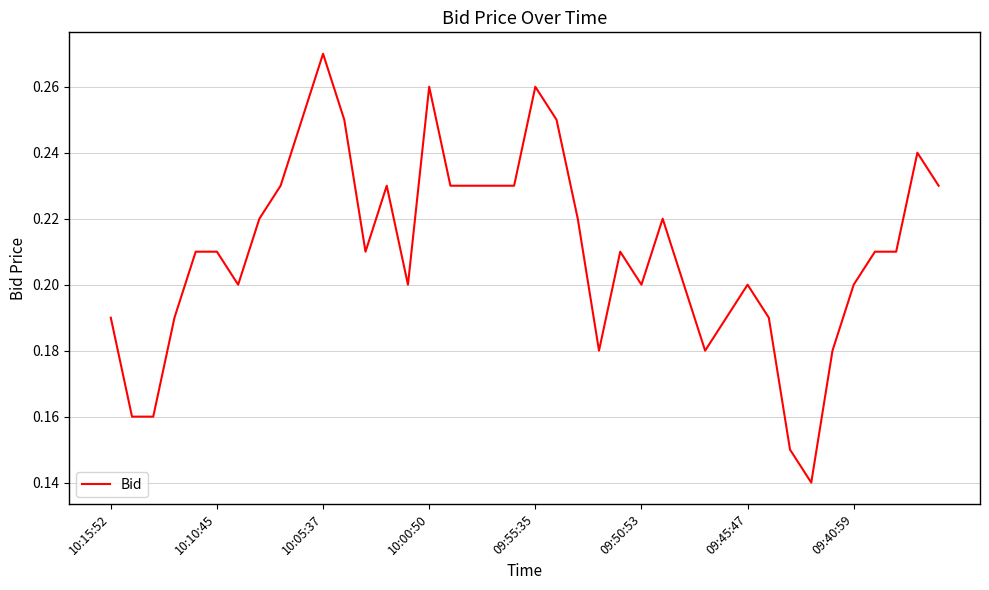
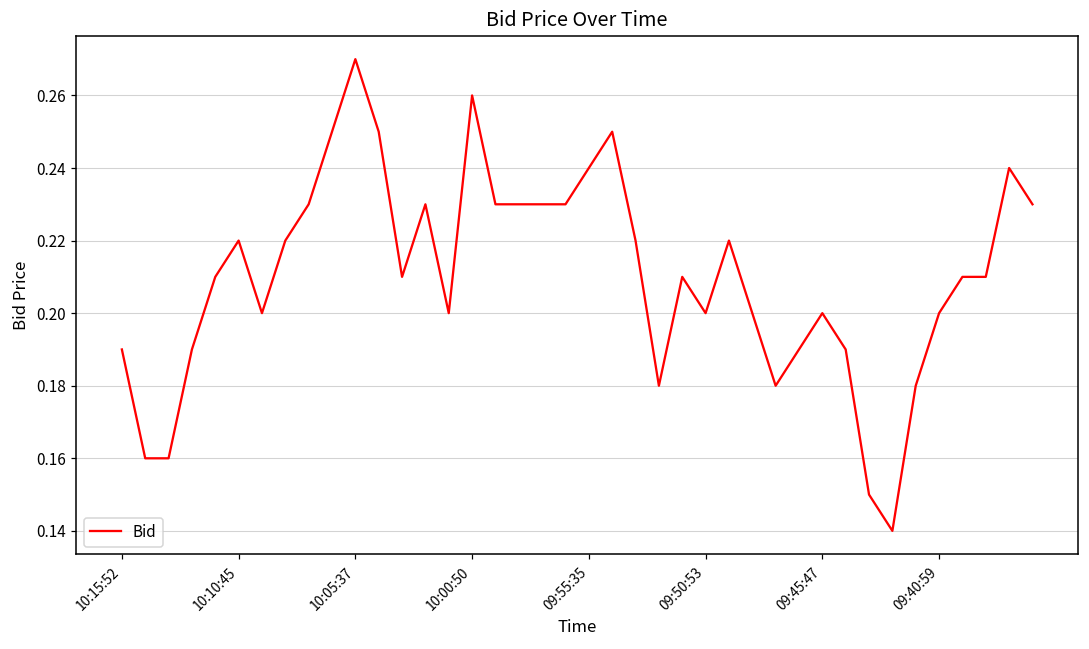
  {
    "10:15:52": 0.19,
-   "10:10:45": 0.21,
+   "10:10:45": 0.22,
    "10:05:37": 0.27,
    "10:00:50": 0.26,
-   "09:55:35": 0.26,
+   "09:55:35": 0.24,
    "09:50:53": 0.20,
    "09:45:47": 0.20,
    "09:40:59": 0.20
  }
